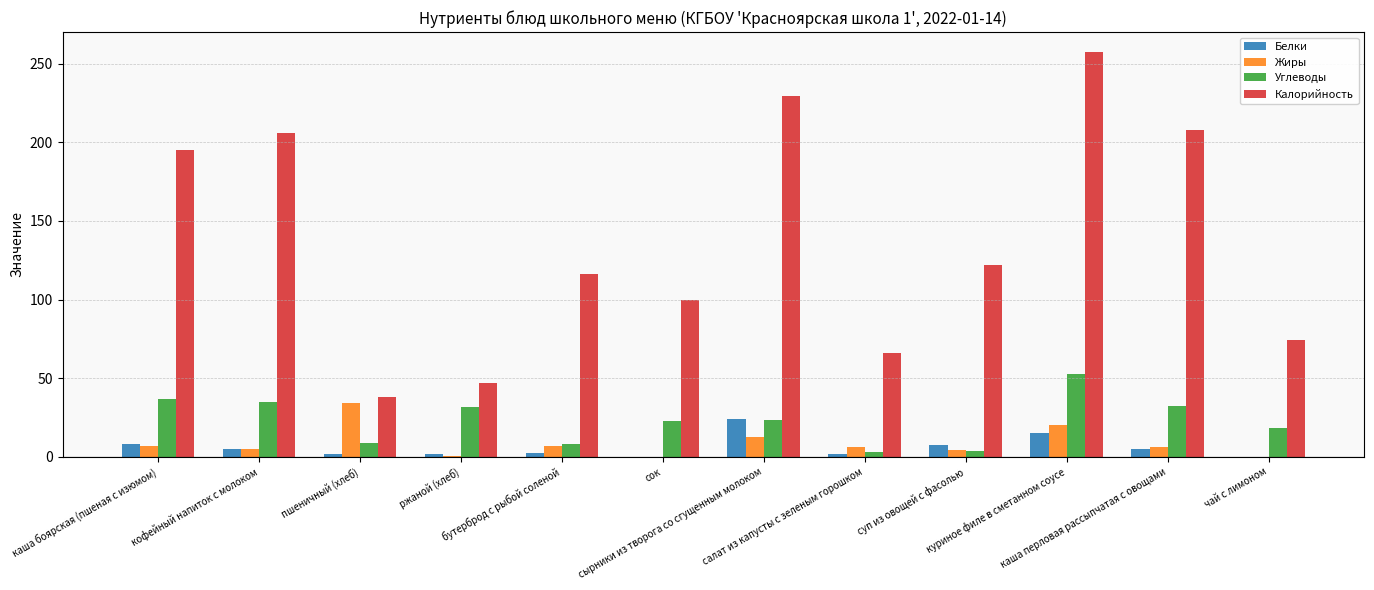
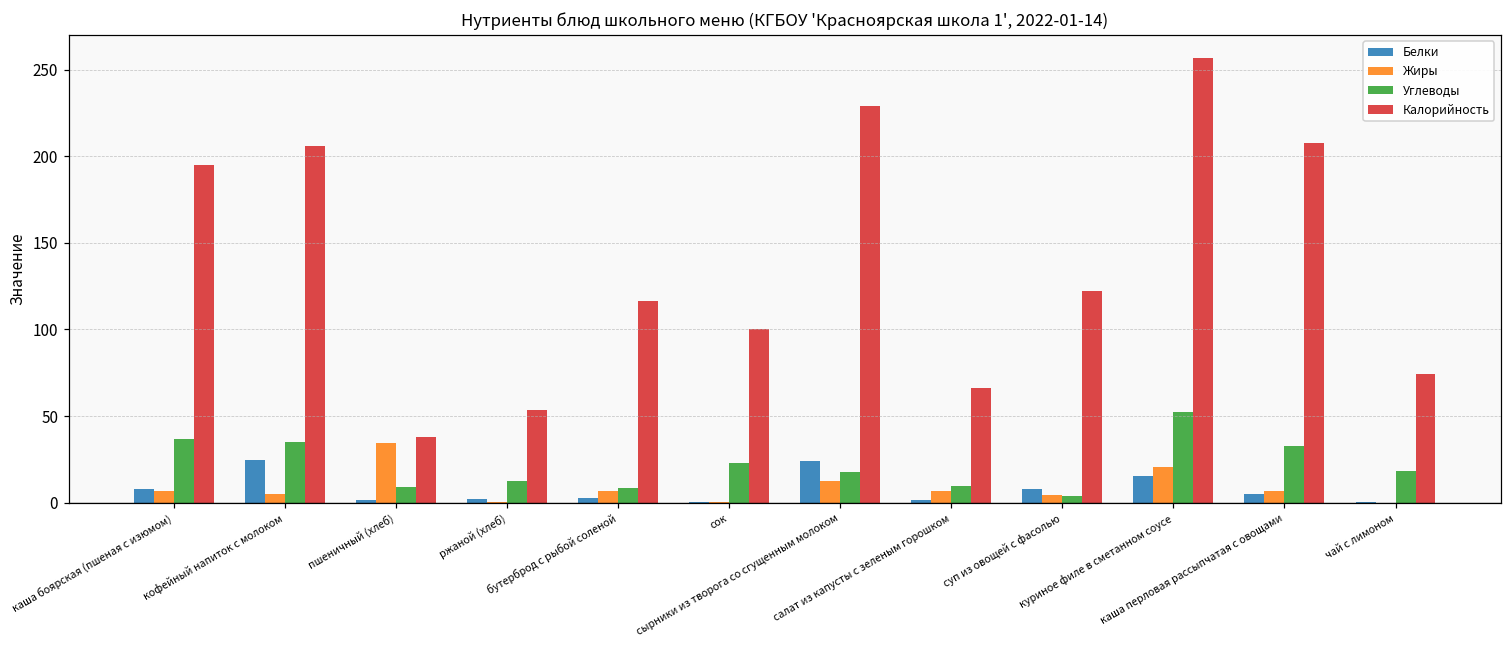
  {
    "Белки": {
      "каша боярская (пшеная с изюмом)": 8,
-     "кофейный напиток с молоком": 5,
+     "кофейный напиток с молоком": 25,
      "пшеничный (хлеб)": 2,
      "ржаной (хлеб)": 2,
      "бутерброд с рыбой соленой": 3,
      "сырники из творога со сгущенным молоком": 24,
      "салат из капусты с зеленым горошком": 2,
      "суп из овощей с фасолью": 8,
      "куриное филе в сметанном соусе": 15,
      "каша перловая рассыпчатая с овощами": 5
    },
    "Жиры": {
      "каша боярская (пшеная с изюмом)": 7,
      "кофейный напиток с молоком": 5,
      "пшеничный (хлеб)": 35,
      "бутерброд с рыбой соленой": 7,
      "сырники из творога со сгущенным молоком": 12,
      "салат из капусты с зеленым горошком": 6,
      "суп из овощей с фасолью": 5,
      "куриное филе в сметанном соусе": 21,
      "каша перловая рассыпчатая с овощами": 7,
      "чай с лимоном": 0
    },
    "Углеводы": {
      "каша боярская (пшеная с изюмом)": 37,
      "кофейный напиток с молоком": 35,
      "пшеничный (хлеб)": 9,
-     "ржаной (хлеб)": 32,
+     "ржаной (хлеб)": 13,
      "бутерброд с рыбой соленой": 8,
      "сок": 23,
-     "сырники из творога со сгущенным молоком": 23,
-     "салат из капусты с зеленым горошком": 3,
+     "сырники из творога со сгущенным молоком": 18,
+     "салат из капусты с зеленым горошком": 10,
      "суп из овощей с фасолью": 4,
      "куриное филе в сметанном соусе": 53,
      "каша перловая рассыпчатая с овощами": 32,
      "чай с лимоном": 18
    },
    "Калорийность": {
      "каша боярская (пшеная с изюмом)": 195,
      "кофейный напиток с молоком": 206,
      "пшеничный (хлеб)": 38,
-     "ржаной (хлеб)": 47,
+     "ржаной (хлеб)": 53,
      "бутерброд с рыбой соленой": 116,
      "сок": 100,
      "сырники из творога со сгущенным молоком": 229,
      "салат из капусты с зеленым горошком": 66,
      "суп из овощей с фасолью": 122,
      "куриное филе в сметанном соусе": 257,
      "каша перловая рассыпчатая с овощами": 208,
      "чай с лимоном": 74
    }
  }
